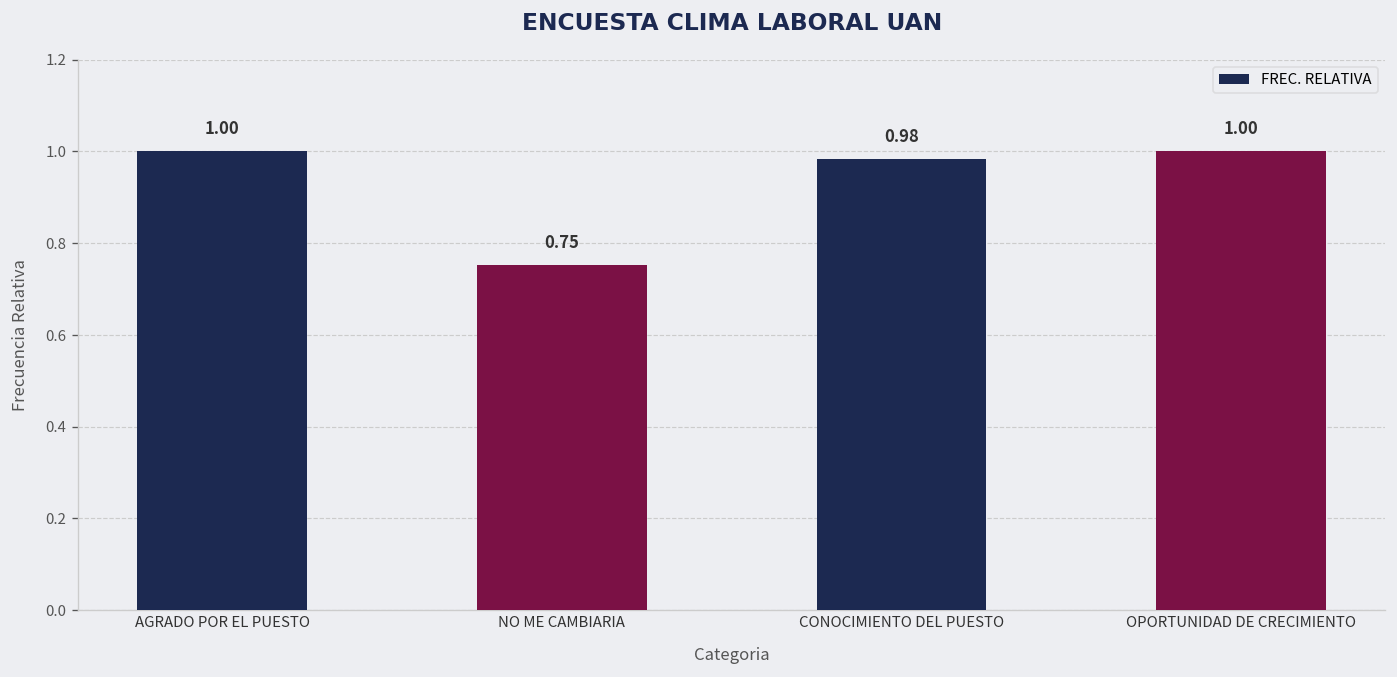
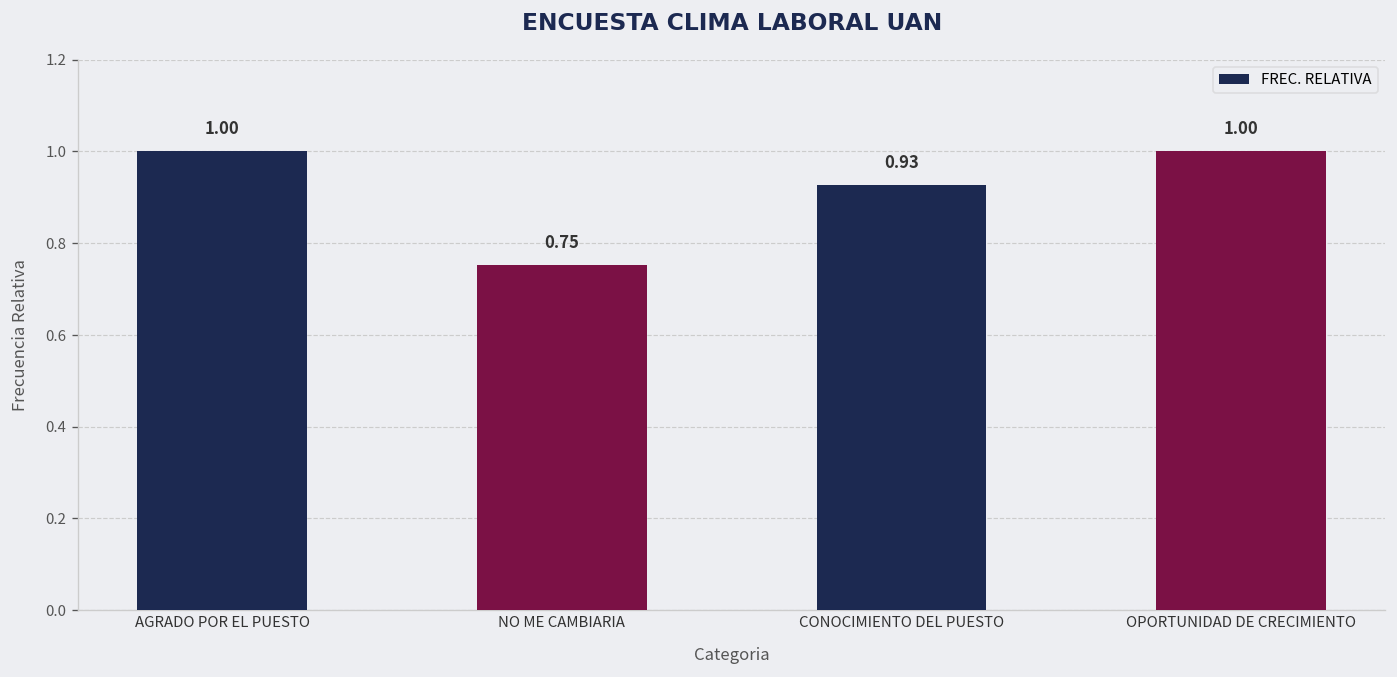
  {
    "AGRADO POR EL PUESTO": 1.00,
    "NO ME CAMBIARIA": 0.75,
-   "CONOCIMIENTO DEL PUESTO": 0.98,
+   "CONOCIMIENTO DEL PUESTO": 0.93,
    "OPORTUNIDAD DE CRECIMIENTO": 1.00
  }
